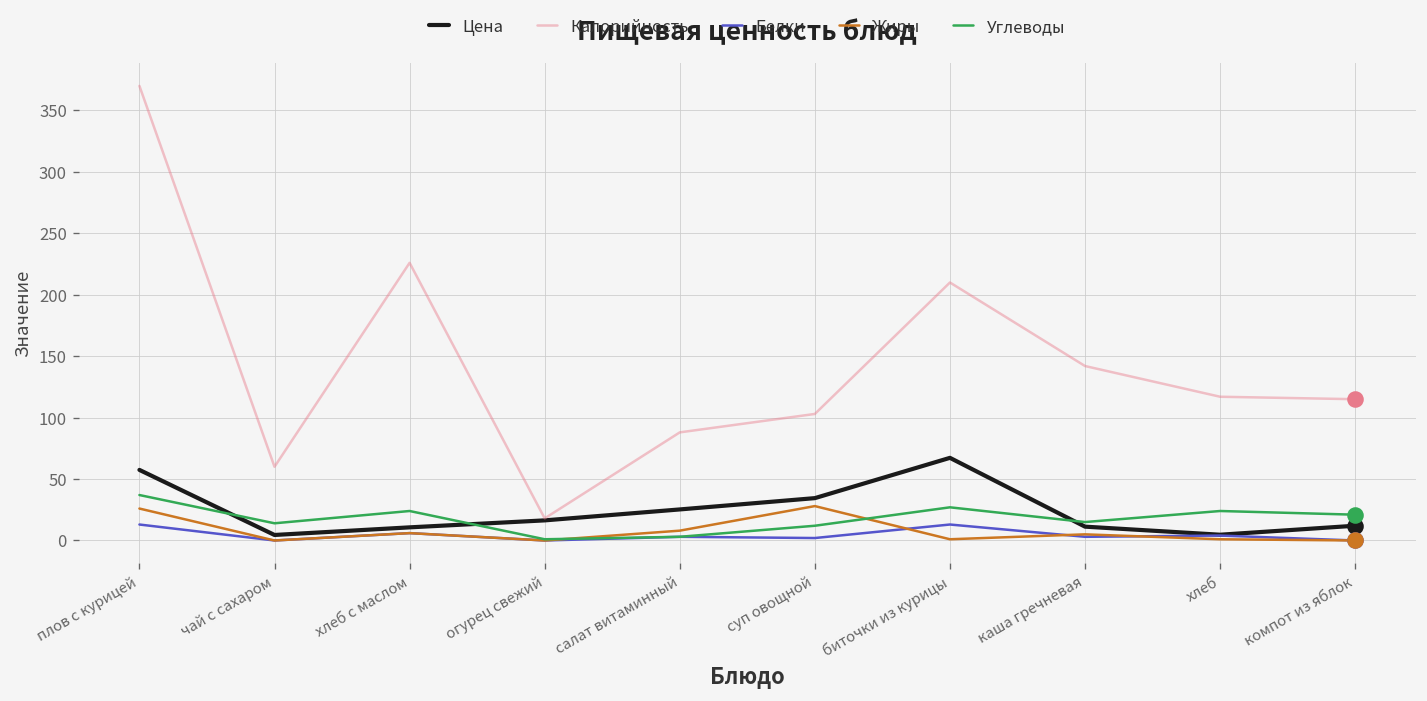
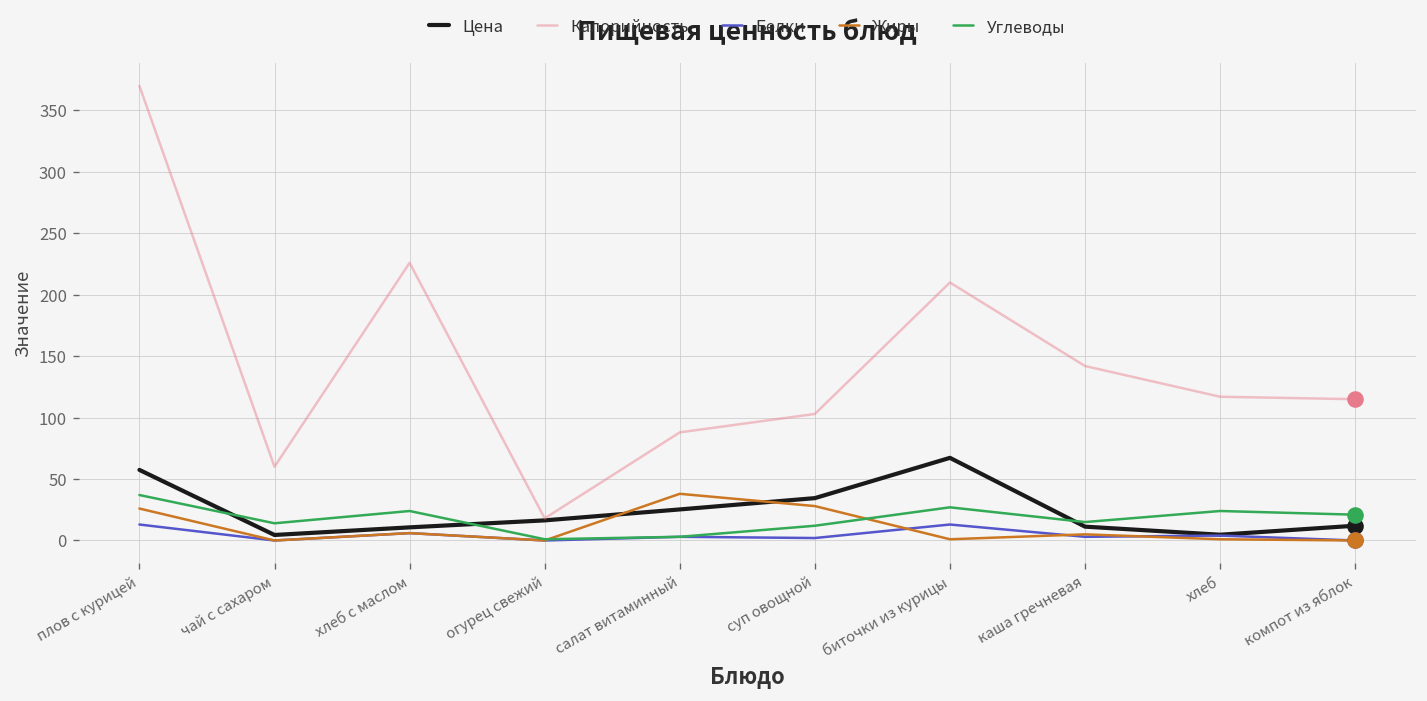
  {
    "Жиры": {
      "плов с курицей": 26,
-     "салат витаминный": 8,
+     "салат витаминный": 38,
      "суп овощной": 28,
      "биточки из курицы": 1,
      "хлеб": 1
    }
  }
